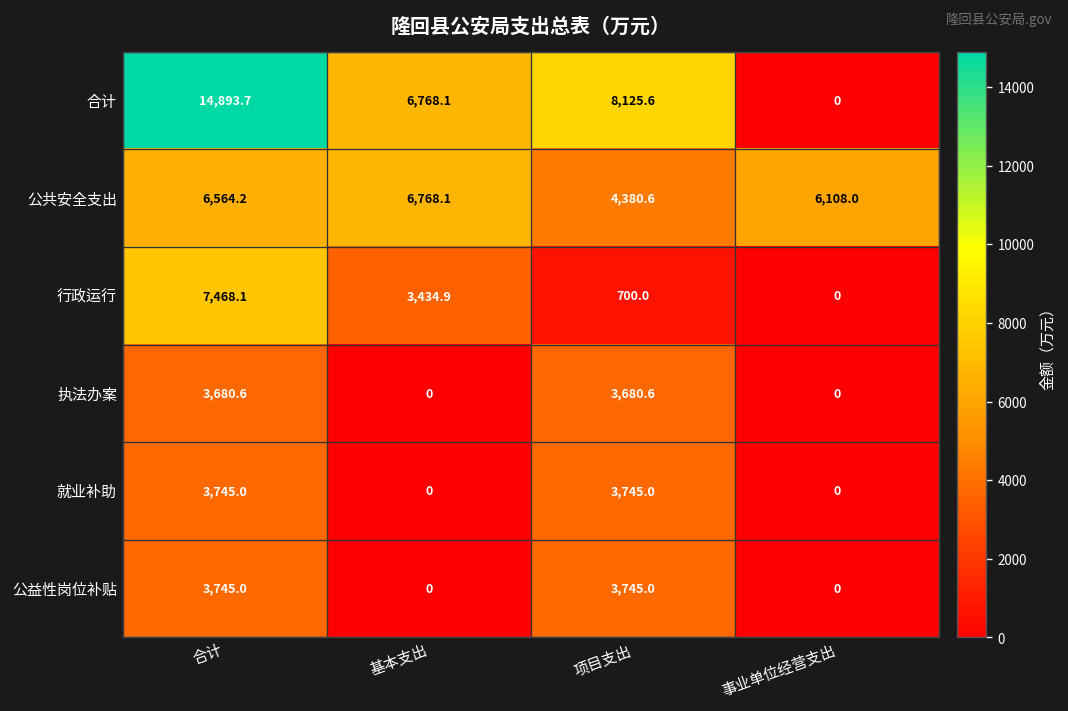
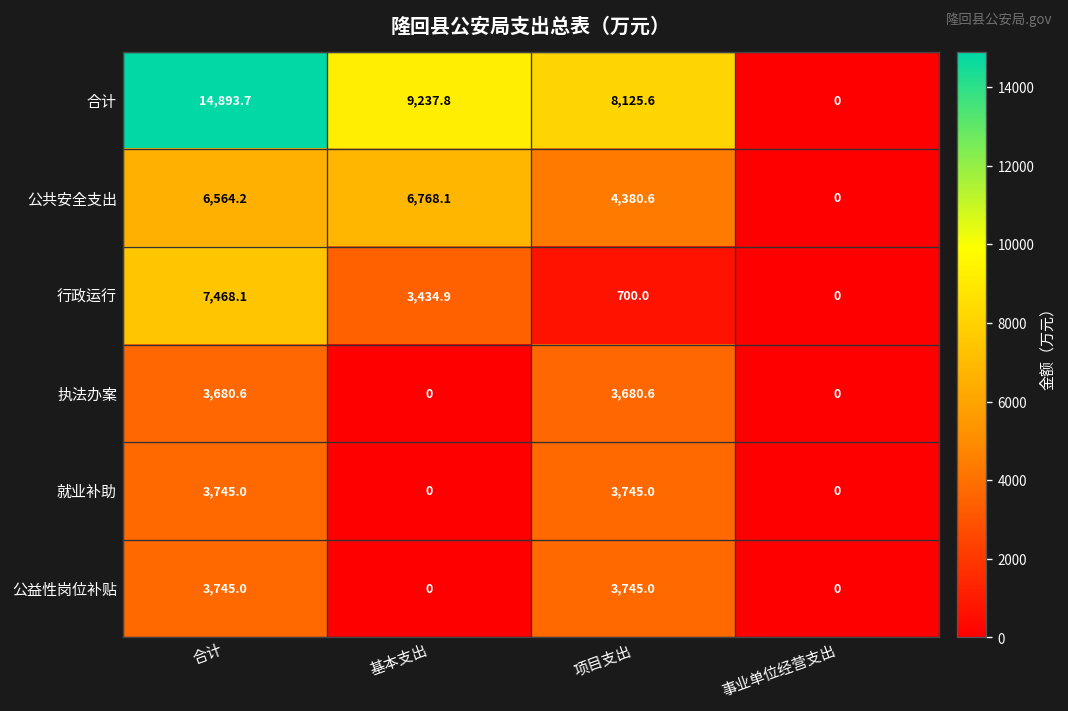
  {
    "合计": {
      "合计": "14,893.7",
-     "基本支出": "6,768.1",
+     "基本支出": "9,237.8",
      "项目支出": "8,125.6",
      "事业单位经营支出": "0"
    },
    "公共安全支出": {
      "合计": "6,564.2",
      "基本支出": "6,768.1",
      "项目支出": "4,380.6",
-     "事业单位经营支出": "6,108.0"
+     "事业单位经营支出": "0"
    },
    "行政运行": {
      "合计": "7,468.1",
      "基本支出": "3,434.9",
      "项目支出": "700.0",
      "事业单位经营支出": "0"
    },
    "执法办案": {
      "合计": "3,680.6",
      "基本支出": "0",
      "项目支出": "3,680.6",
      "事业单位经营支出": "0"
    },
    "就业补助": {
      "合计": "3,745.0",
      "基本支出": "0",
      "项目支出": "3,745.0",
      "事业单位经营支出": "0"
    },
    "公益性岗位补贴": {
      "合计": "3,745.0",
      "基本支出": "0",
      "项目支出": "3,745.0",
      "事业单位经营支出": "0"
    }
  }
